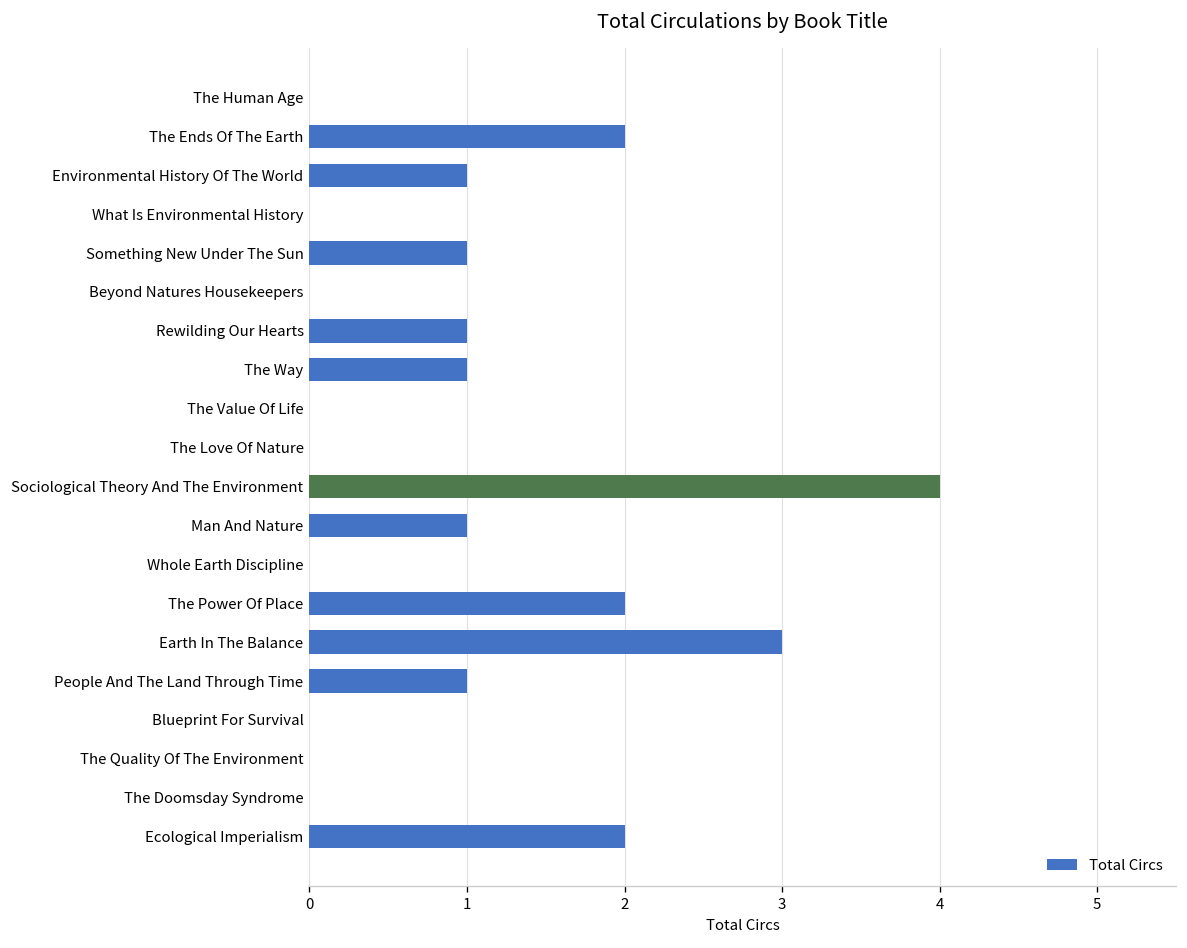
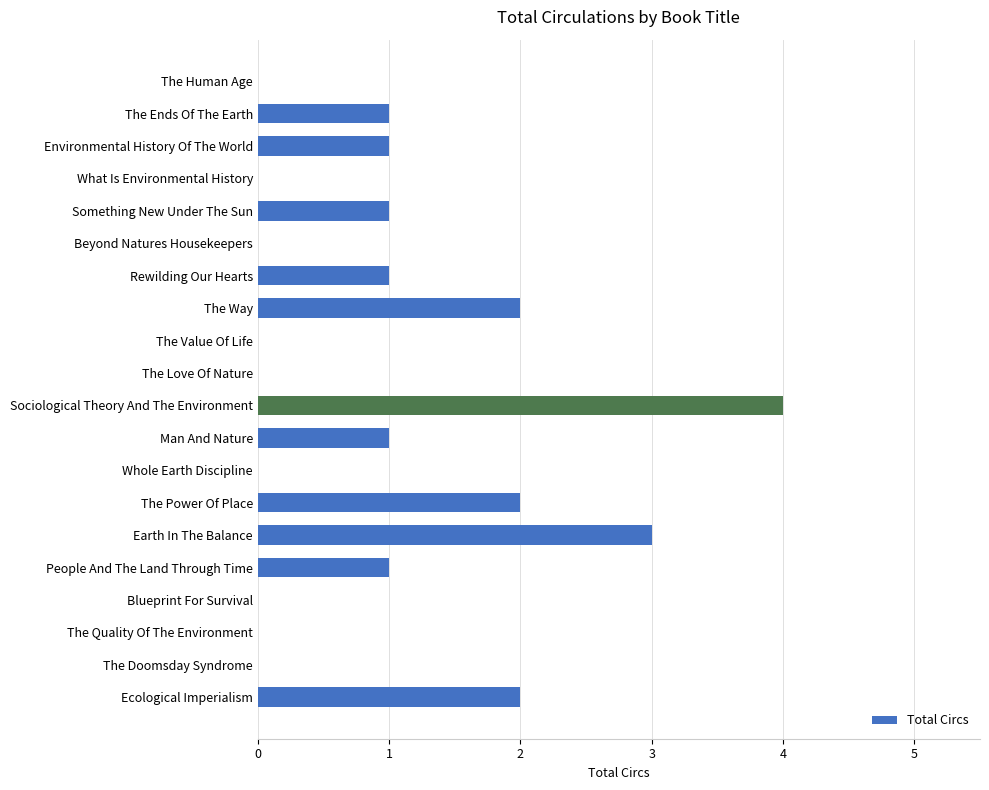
  {
    "The Human Age": 0,
-   "The Ends Of The Earth": 2,
+   "The Ends Of The Earth": 1,
    "Environmental History Of The World": 1,
    "What Is Environmental History": 0,
    "Something New Under The Sun": 1,
    "Beyond Natures Housekeepers": 0,
    "Rewilding Our Hearts": 1,
-   "The Way": 1,
+   "The Way": 2,
    "The Value Of Life": 0,
    "The Love Of Nature": 0,
    "Sociological Theory And The Environment": 4,
    "Man And Nature": 1,
    "Whole Earth Discipline": 0,
    "The Power Of Place": 2,
    "Earth In The Balance": 3,
    "People And The Land Through Time": 1,
    "Blueprint For Survival": 0,
    "The Quality Of The Environment": 0,
    "The Doomsday Syndrome": 0,
    "Ecological Imperialism": 2
  }
